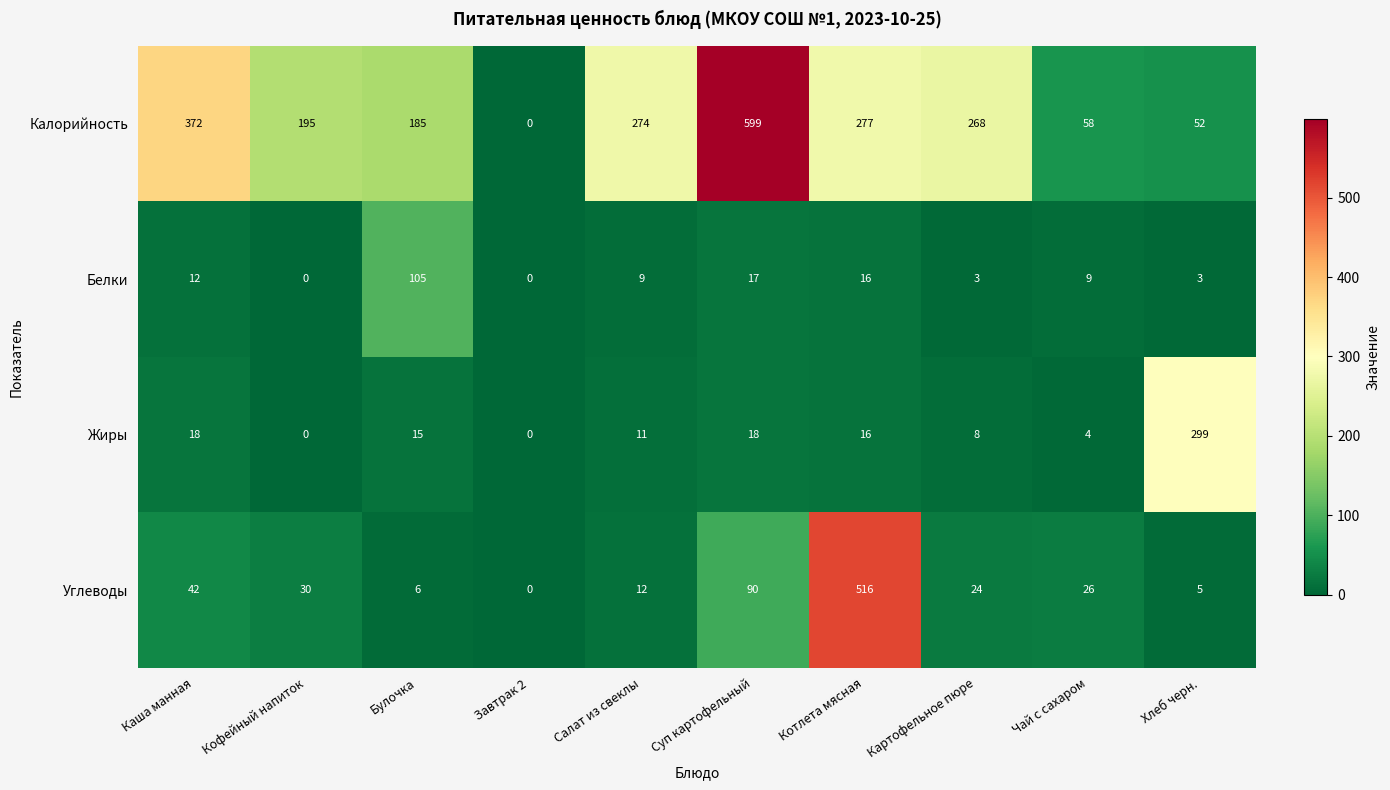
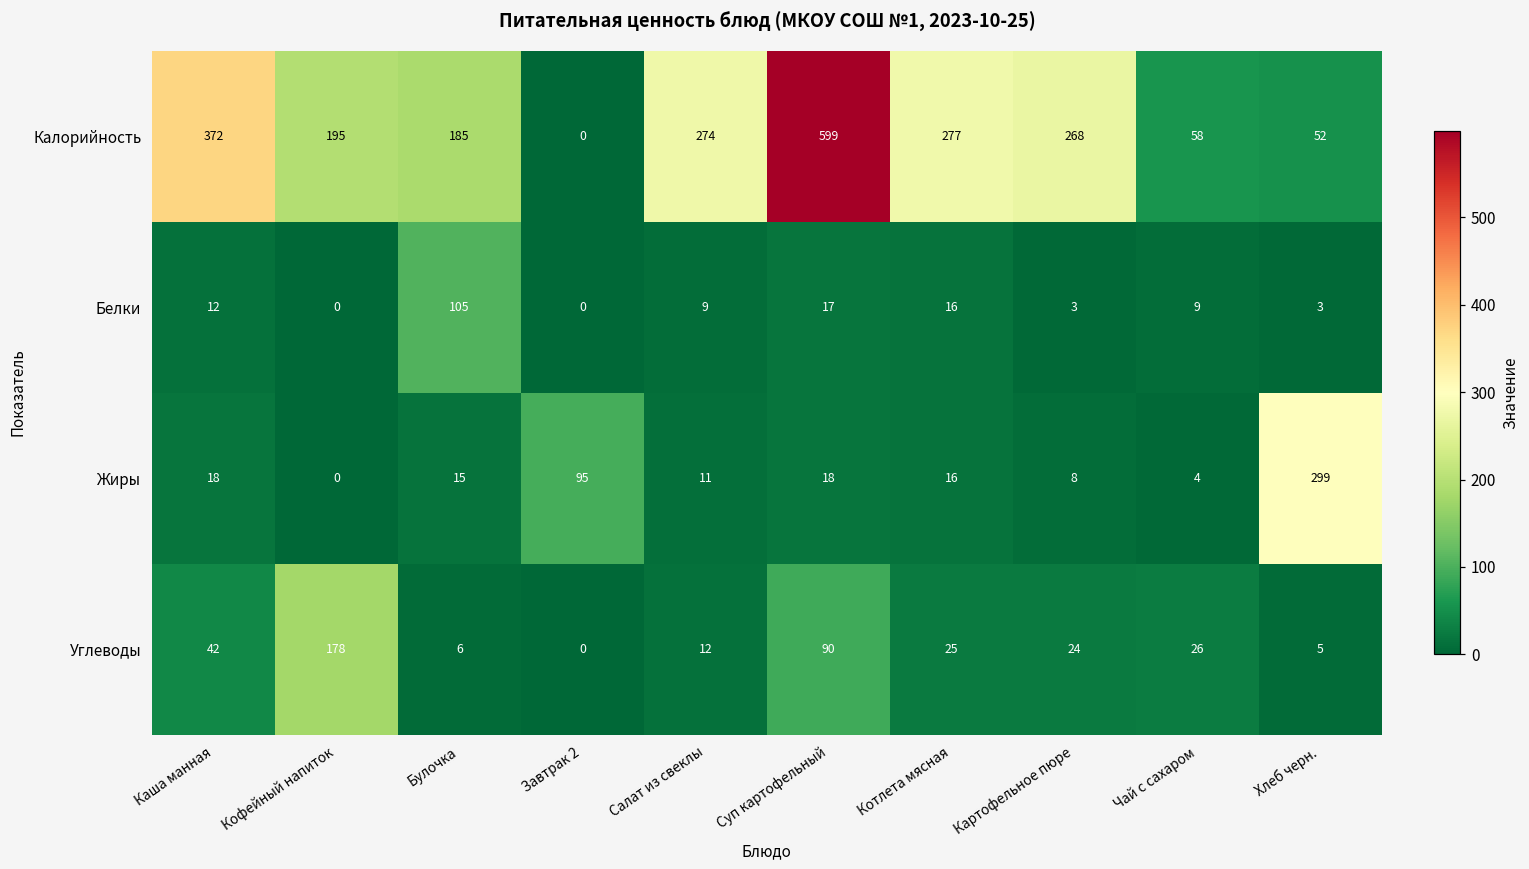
  {
    "Калорийность": {
      "Каша манная": 372,
      "Кофейный напиток": 195,
      "Булочка": 185,
      "Завтрак 2": 0,
      "Салат из свеклы": 274,
      "Суп картофельный": 599,
      "Котлета мясная": 277,
      "Картофельное пюре": 268,
      "Чай с сахаром": 58,
      "Хлеб черн.": 52
    },
    "Белки": {
      "Каша манная": 12,
      "Кофейный напиток": 0,
      "Булочка": 105,
      "Завтрак 2": 0,
      "Салат из свеклы": 9,
      "Суп картофельный": 17,
      "Котлета мясная": 16,
      "Картофельное пюре": 3,
      "Чай с сахаром": 9,
      "Хлеб черн.": 3
    },
    "Жиры": {
      "Каша манная": 18,
      "Кофейный напиток": 0,
      "Булочка": 15,
-     "Завтрак 2": 0,
+     "Завтрак 2": 95,
      "Салат из свеклы": 11,
      "Суп картофельный": 18,
      "Котлета мясная": 16,
      "Картофельное пюре": 8,
      "Чай с сахаром": 4,
      "Хлеб черн.": 299
    },
    "Углеводы": {
      "Каша манная": 42,
-     "Кофейный напиток": 30,
+     "Кофейный напиток": 178,
      "Булочка": 6,
      "Завтрак 2": 0,
      "Салат из свеклы": 12,
      "Суп картофельный": 90,
-     "Котлета мясная": 516,
+     "Котлета мясная": 25,
      "Картофельное пюре": 24,
      "Чай с сахаром": 26,
      "Хлеб черн.": 5
    }
  }
